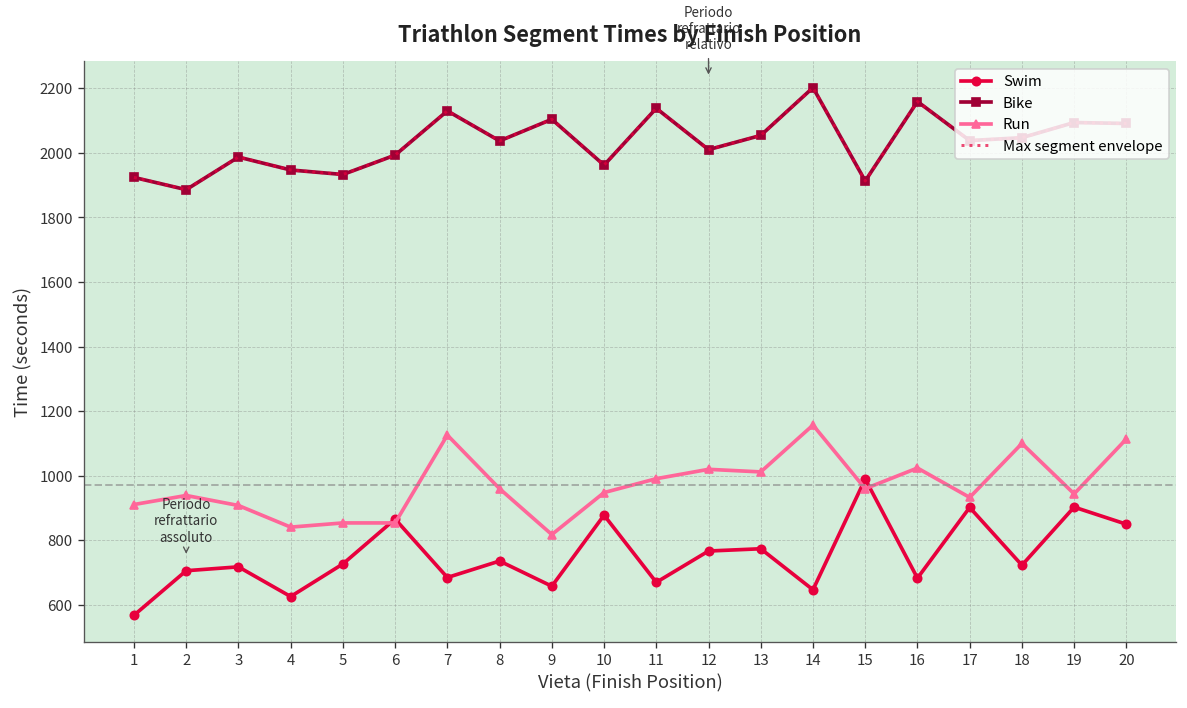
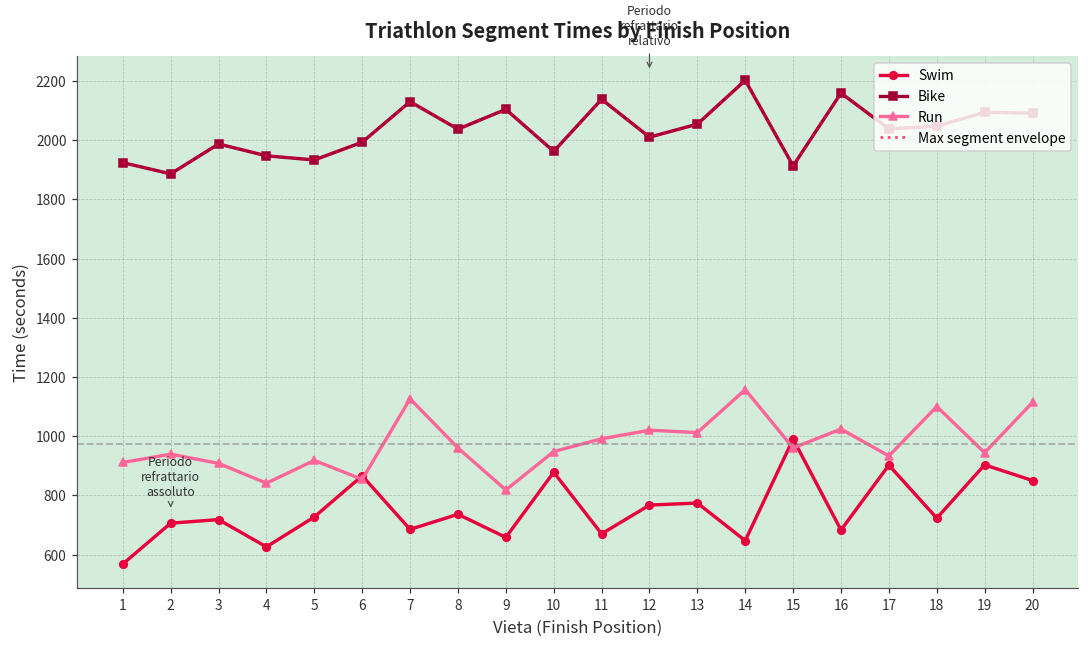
  {
    "Run": {
      "1": 910,
      "2": 940,
      "3": 910,
      "4": 840,
-     "5": 850,
+     "5": 920,
      "6": 850,
      "7": 1130,
      "8": 960,
      "9": 820,
      "10": 950,
      "11": 990,
      "12": 1020,
      "13": 1010,
      "14": 1160,
      "15": 960,
      "16": 1020,
      "17": 930,
      "18": 1100,
      "19": 940,
      "20": 1110
    }
  }
